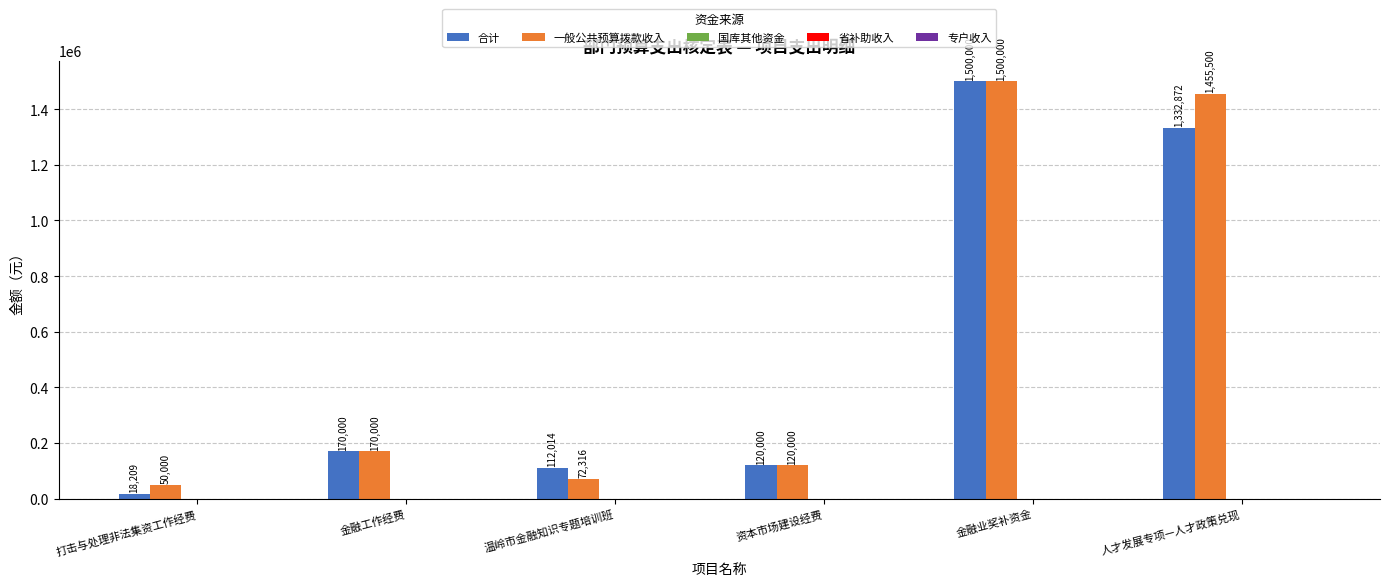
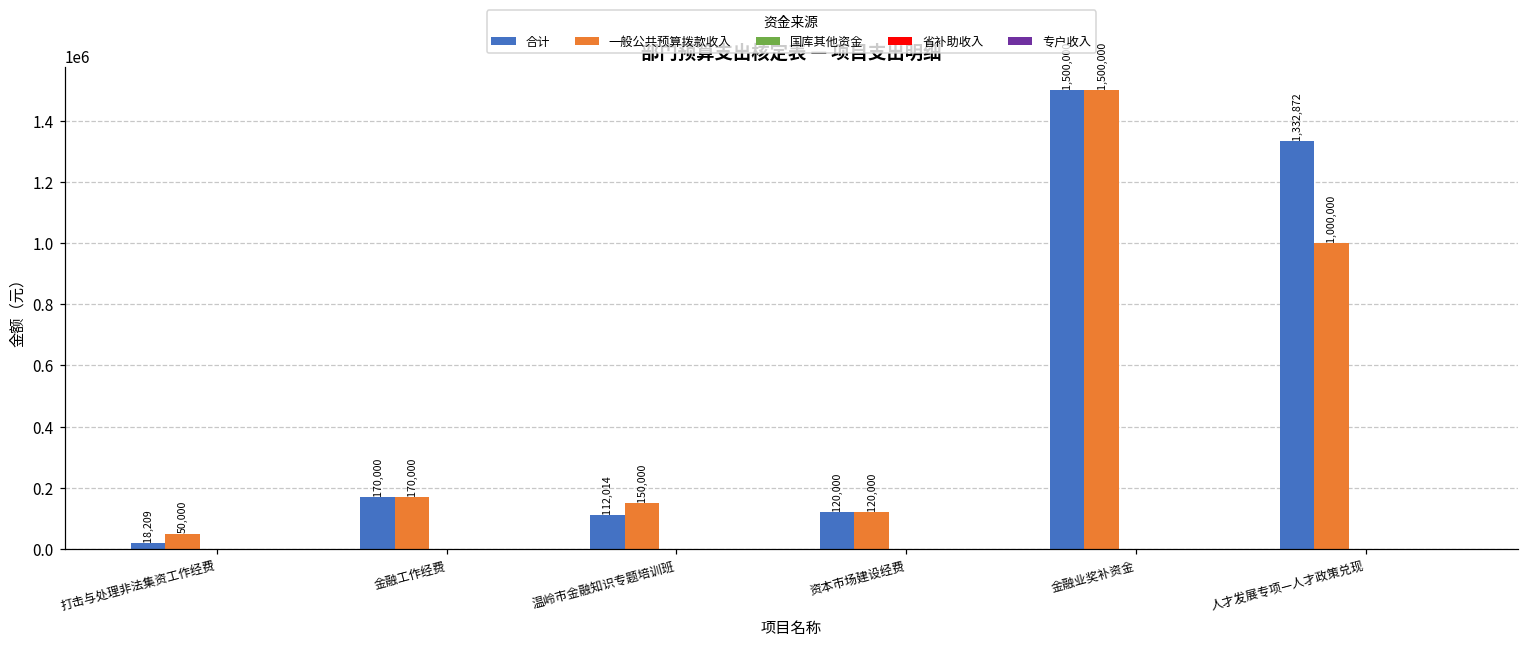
  {
    "合计": {
      "打击与处理非法集资工作经费": "18,209",
      "金融工作经费": "170,000",
      "温岭市金融知识专题培训班": "112,014",
      "资本市场建设经费": "120,000",
      "人才发展专项—人才政策兑现": "1,332,872"
    },
    "一般公共预算拨款收入": {
      "打击与处理非法集资工作经费": "50,000",
      "金融工作经费": "170,000",
-     "温岭市金融知识专题培训班": "72,316",
+     "温岭市金融知识专题培训班": "150,000",
      "资本市场建设经费": "120,000",
      "金融业奖补资金": "1,500,000",
-     "人才发展专项—人才政策兑现": "1,455,500"
+     "人才发展专项—人才政策兑现": "1,000,000"
    },
    "国库其他资金": {
      "打击与处理非法集资工作经费": "0",
      "金融工作经费": "0",
      "温岭市金融知识专题培训班": "0",
      "资本市场建设经费": "0",
      "金融业奖补资金": "0",
      "人才发展专项—人才政策兑现": "0"
    },
    "省补助收入": {
      "打击与处理非法集资工作经费": "0",
      "金融工作经费": "0",
      "温岭市金融知识专题培训班": "0",
      "资本市场建设经费": "0",
      "金融业奖补资金": "0",
      "人才发展专项—人才政策兑现": "0"
    },
    "专户收入": {
      "打击与处理非法集资工作经费": "0",
      "金融工作经费": "0",
      "温岭市金融知识专题培训班": "0",
      "资本市场建设经费": "0",
      "金融业奖补资金": "0",
      "人才发展专项—人才政策兑现": "0"
    }
  }
